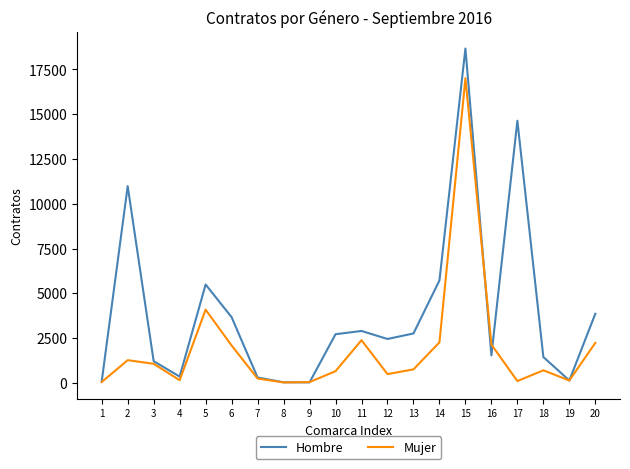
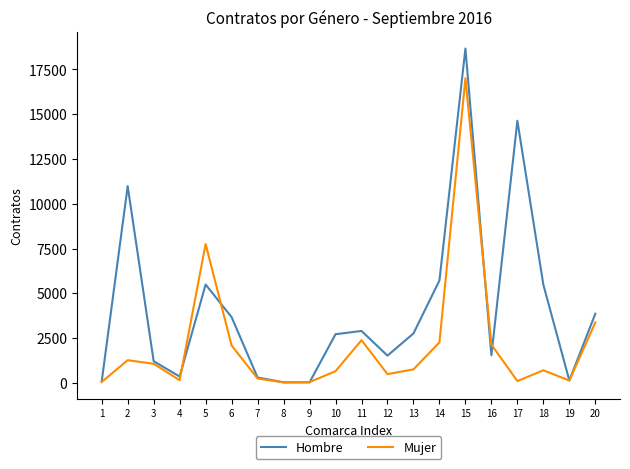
  {
    "Hombre": {
      "2": 11000,
      "3": 1200,
      "4": 400,
      "5": 5500,
      "6": 3700,
      "10": 2700,
      "11": 2900,
-     "12": 2500,
+     "12": 1500,
      "13": 2800,
      "14": 5700,
      "15": 18700,
      "16": 1500,
      "17": 14600,
-     "18": 1400,
+     "18": 5500,
      "20": 3900
    },
    "Mujer": {
      "2": 1300,
      "3": 1100,
      "4": 100,
-     "5": 4100,
+     "5": 7800,
      "6": 2100,
      "10": 700,
      "11": 2400,
      "12": 500,
      "13": 800,
      "14": 2300,
      "15": 17000,
      "16": 2100,
      "17": 100,
      "18": 700,
-     "20": 2200
+     "20": 3400
    }
  }
